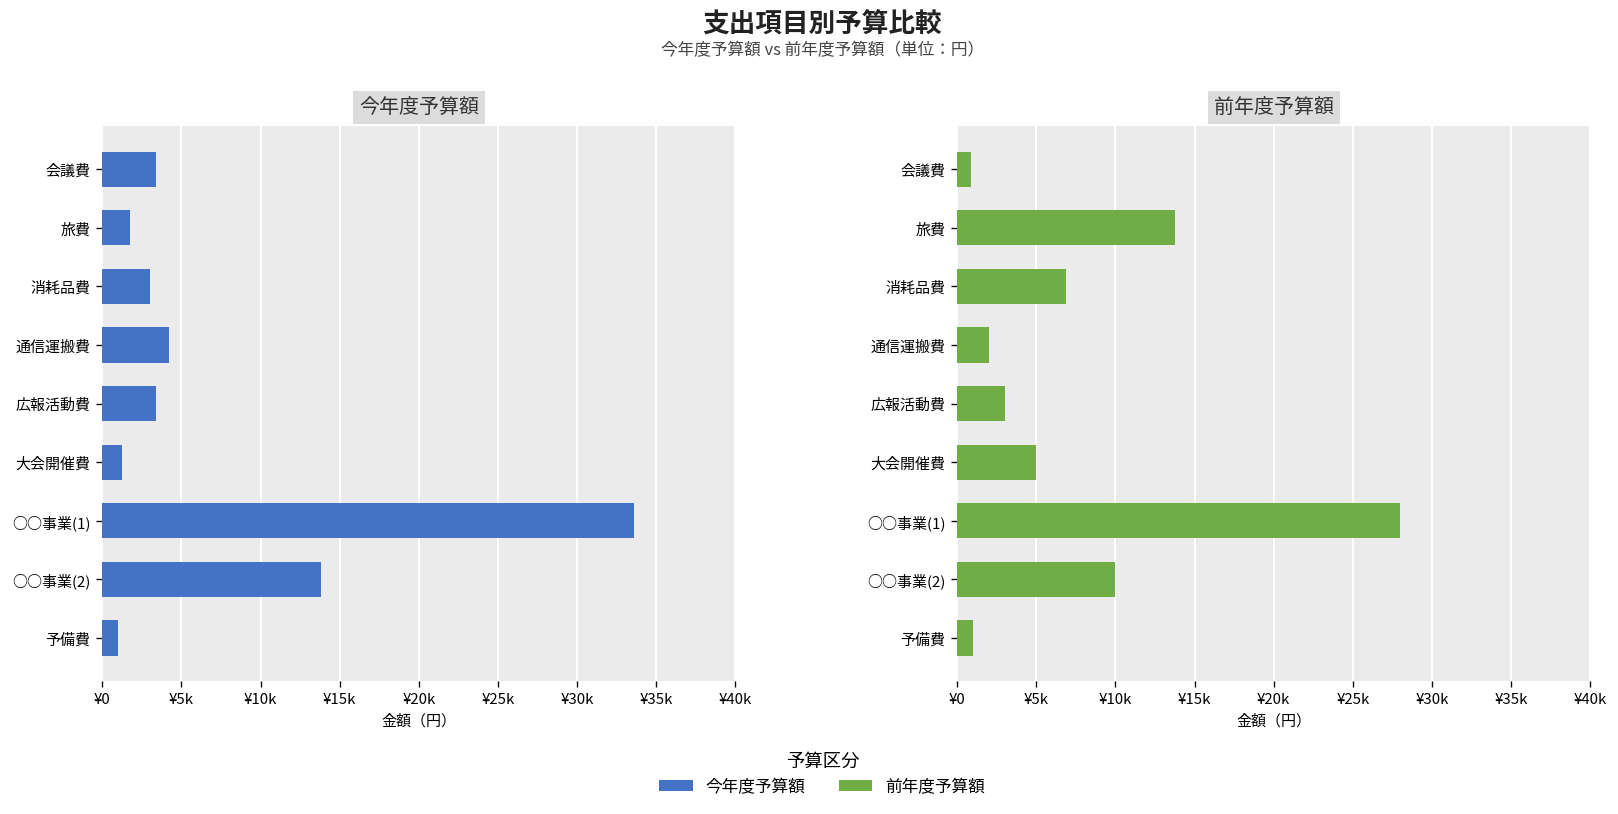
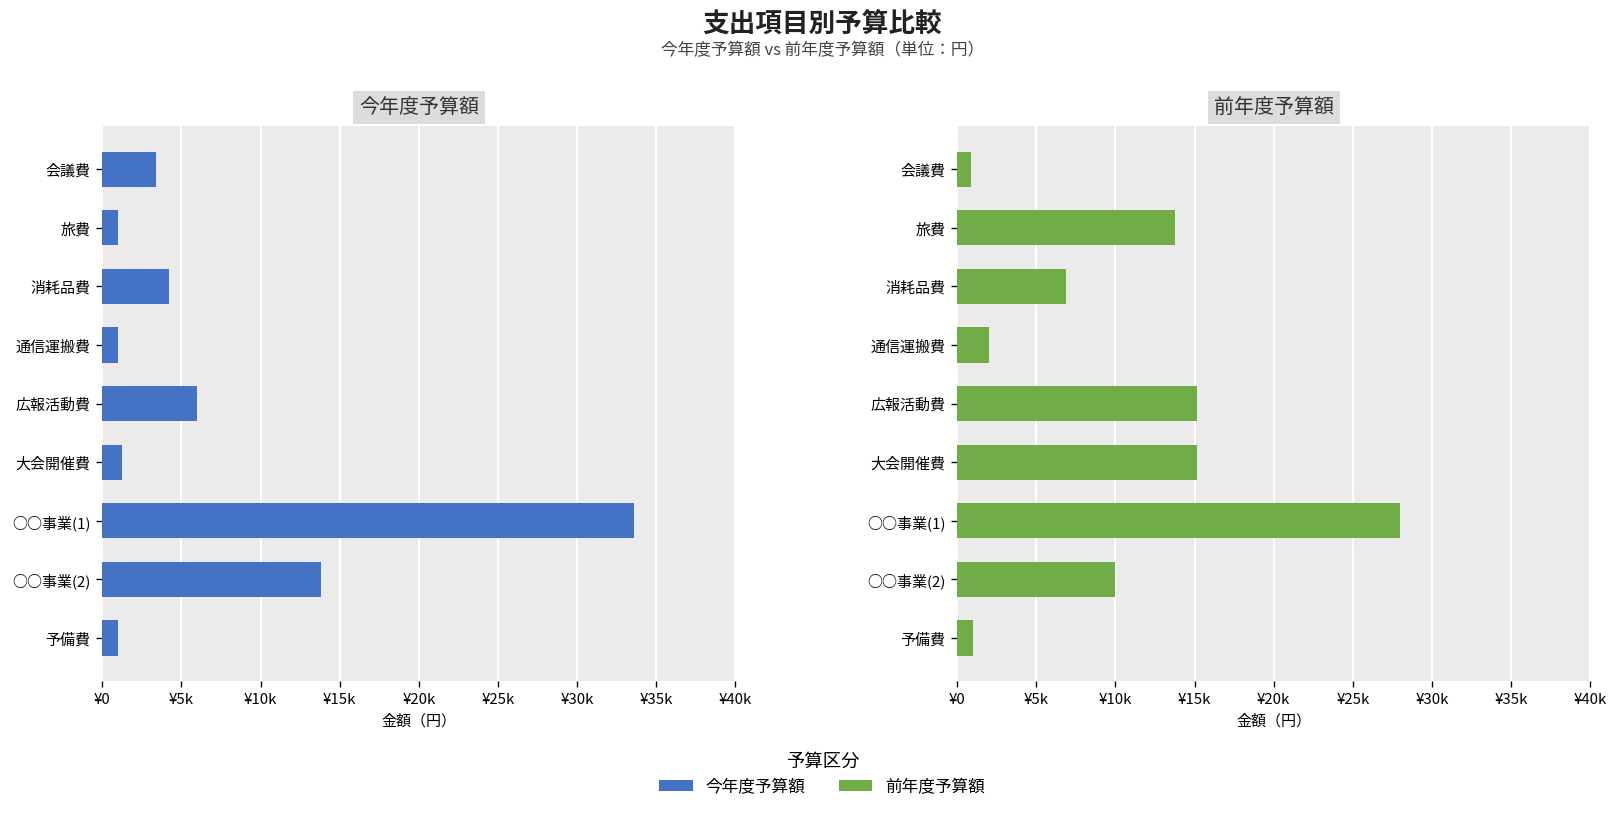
  {
    "今年度予算額": {
      "会議費": "¥3400",
-     "旅費": "¥1700",
-     "消耗品費": "¥3000",
-     "通信運搬費": "¥4200",
-     "広報活動費": "¥3400",
+     "旅費": "¥1000",
+     "消耗品費": "¥4200",
+     "通信運搬費": "¥1000",
+     "広報活動費": "¥6000",
      "大会開催費": "¥1300",
      "○○事業(1)": "¥33600",
      "○○事業(2)": "¥13800",
      "予備費": "¥1000"
    },
    "前年度予算額": {
      "会議費": "¥900",
      "旅費": "¥13800",
      "消耗品費": "¥6900",
      "通信運搬費": "¥2000",
-     "広報活動費": "¥3000",
-     "大会開催費": "¥5000",
+     "広報活動費": "¥15200",
+     "大会開催費": "¥15100",
      "○○事業(1)": "¥28000",
      "○○事業(2)": "¥10000",
      "予備費": "¥1000"
    }
  }
